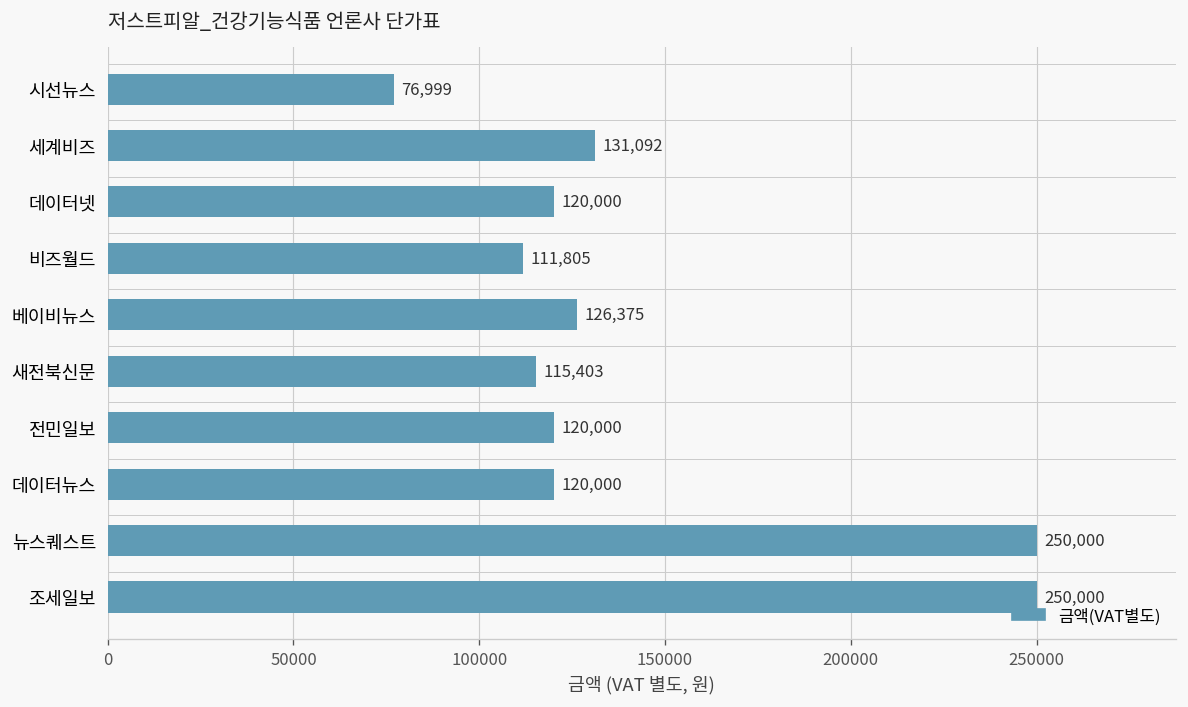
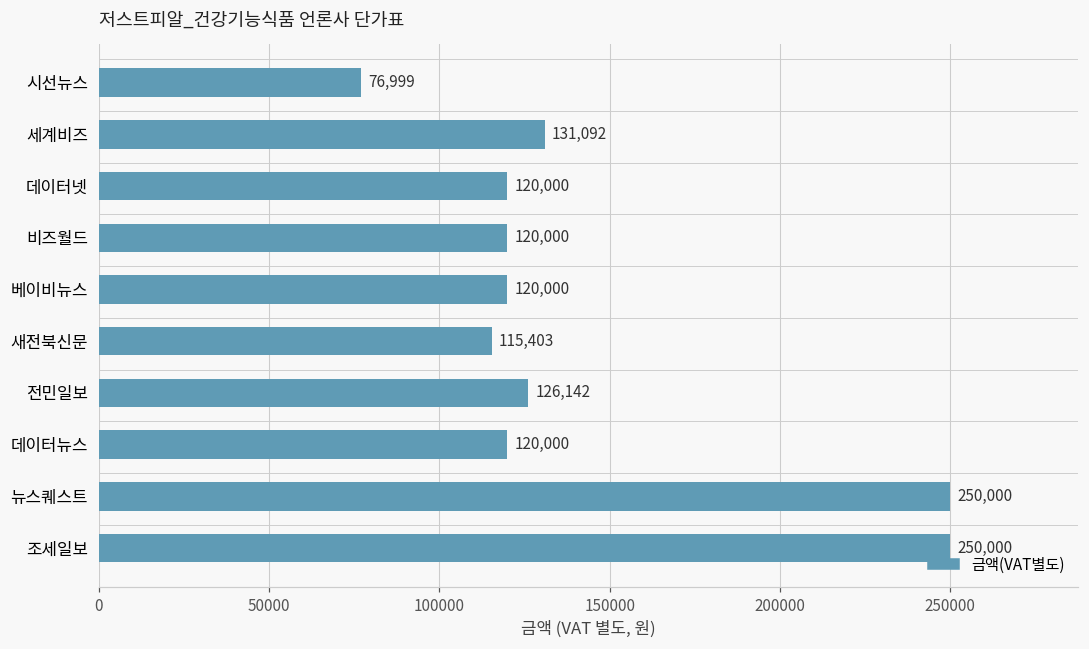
  {
    "시선뉴스": "76,999",
    "세계비즈": "131,092",
    "데이터넷": "120,000",
-   "비즈월드": "111,805",
-   "베이비뉴스": "126,375",
+   "비즈월드": "120,000",
+   "베이비뉴스": "120,000",
    "새전북신문": "115,403",
-   "전민일보": "120,000",
+   "전민일보": "126,142",
    "데이터뉴스": "120,000",
    "뉴스퀘스트": "250,000",
    "조세일보": "250,000"
  }
